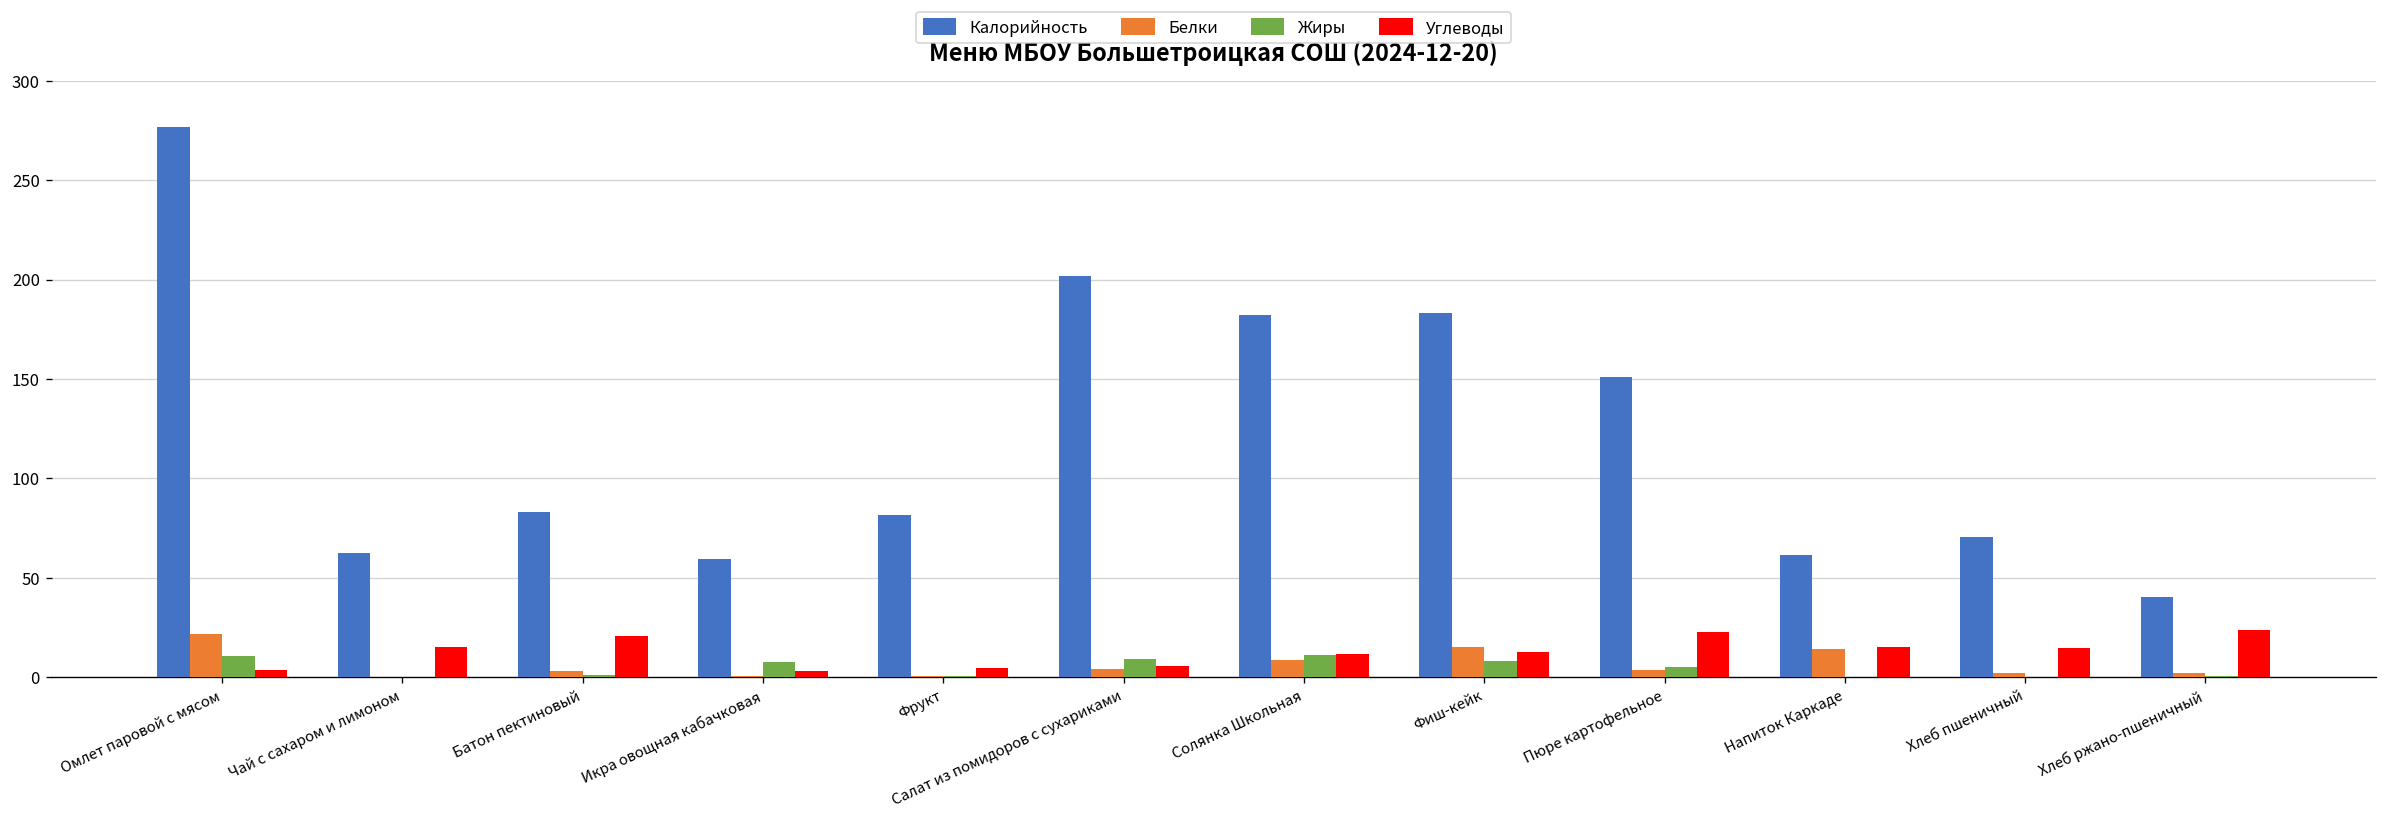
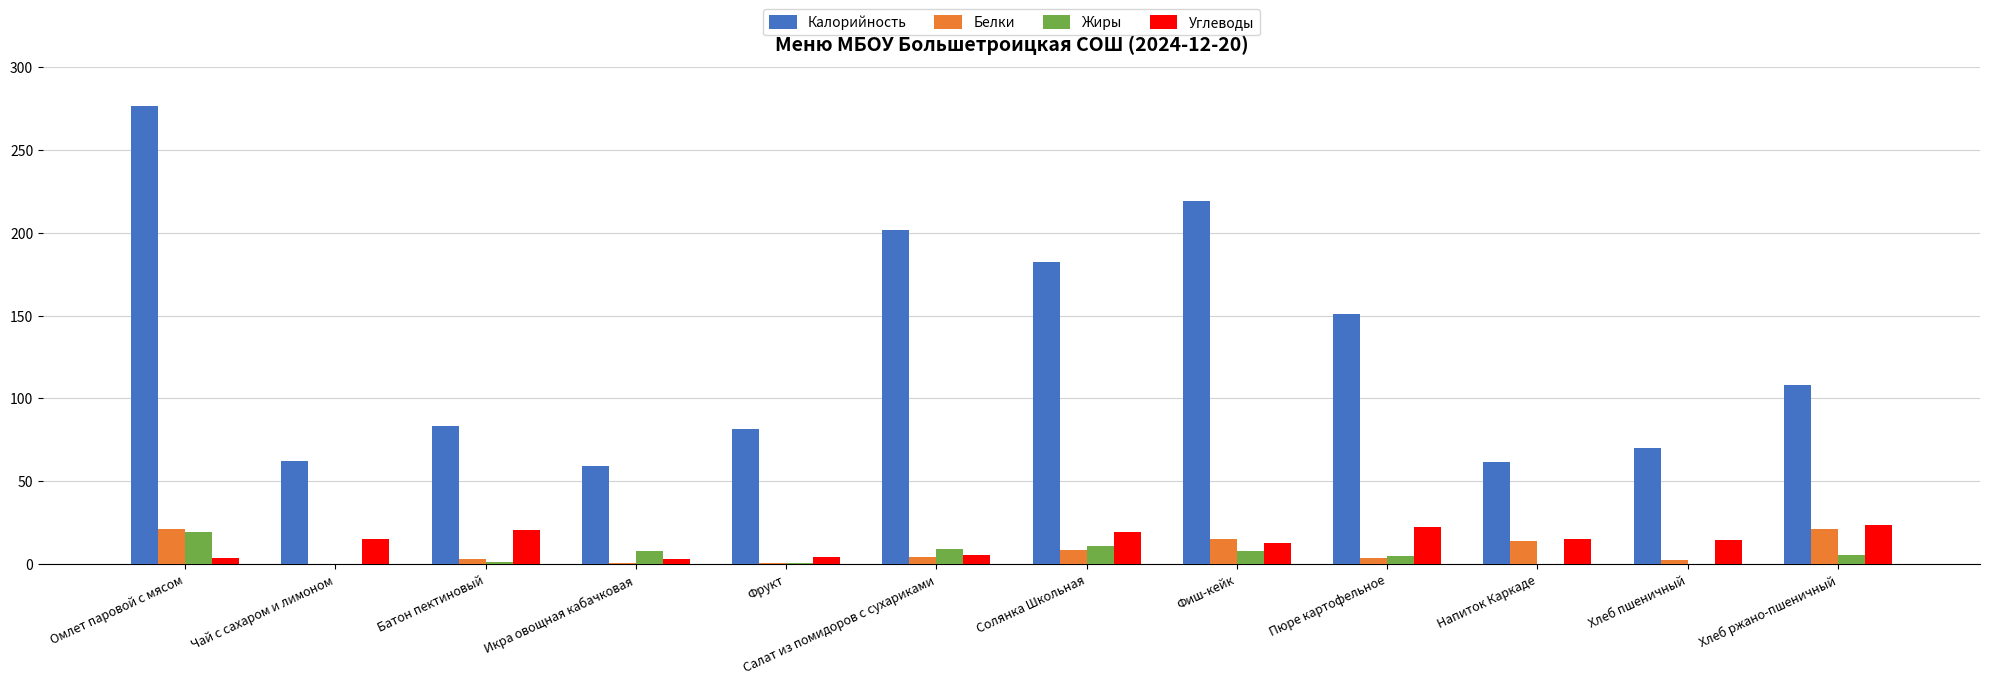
  {
    "Калорийность": {
      "Омлет паровой с мясом": 277,
      "Чай с сахаром и лимоном": 62,
      "Батон пектиновый": 83,
      "Икра овощная кабачковая": 59,
      "Фрукт": 82,
      "Салат из помидоров с сухариками": 202,
      "Солянка Школьная": 182,
-     "Фиш-кейк": 183,
+     "Фиш-кейк": 219,
      "Пюре картофельное": 151,
      "Напиток Каркаде": 62,
      "Хлеб пшеничный": 70,
-     "Хлеб ржано-пшеничный": 40
+     "Хлеб ржано-пшеничный": 108
    },
    "Белки": {
      "Омлет паровой с мясом": 21,
      "Батон пектиновый": 3,
      "Салат из помидоров с сухариками": 4,
      "Солянка Школьная": 9,
      "Фиш-кейк": 15,
      "Пюре картофельное": 4,
      "Напиток Каркаде": 14,
      "Хлеб пшеничный": 2,
-     "Хлеб ржано-пшеничный": 2
+     "Хлеб ржано-пшеничный": 21
    },
    "Жиры": {
-     "Омлет паровой с мясом": 11,
+     "Омлет паровой с мясом": 20,
      "Икра овощная кабачковая": 8,
      "Салат из помидоров с сухариками": 9,
      "Солянка Школьная": 11,
      "Фиш-кейк": 8,
      "Пюре картофельное": 5,
      "Напиток Каркаде": 0,
-     "Хлеб ржано-пшеничный": 0
+     "Хлеб ржано-пшеничный": 6
    },
    "Углеводы": {
      "Омлет паровой с мясом": 3,
      "Чай с сахаром и лимоном": 15,
      "Батон пектиновый": 21,
      "Икра овощная кабачковая": 3,
      "Фрукт": 5,
      "Салат из помидоров с сухариками": 6,
-     "Солянка Школьная": 12,
+     "Солянка Школьная": 19,
      "Фиш-кейк": 13,
      "Пюре картофельное": 23,
      "Напиток Каркаде": 15,
      "Хлеб пшеничный": 15,
      "Хлеб ржано-пшеничный": 24
    }
  }
